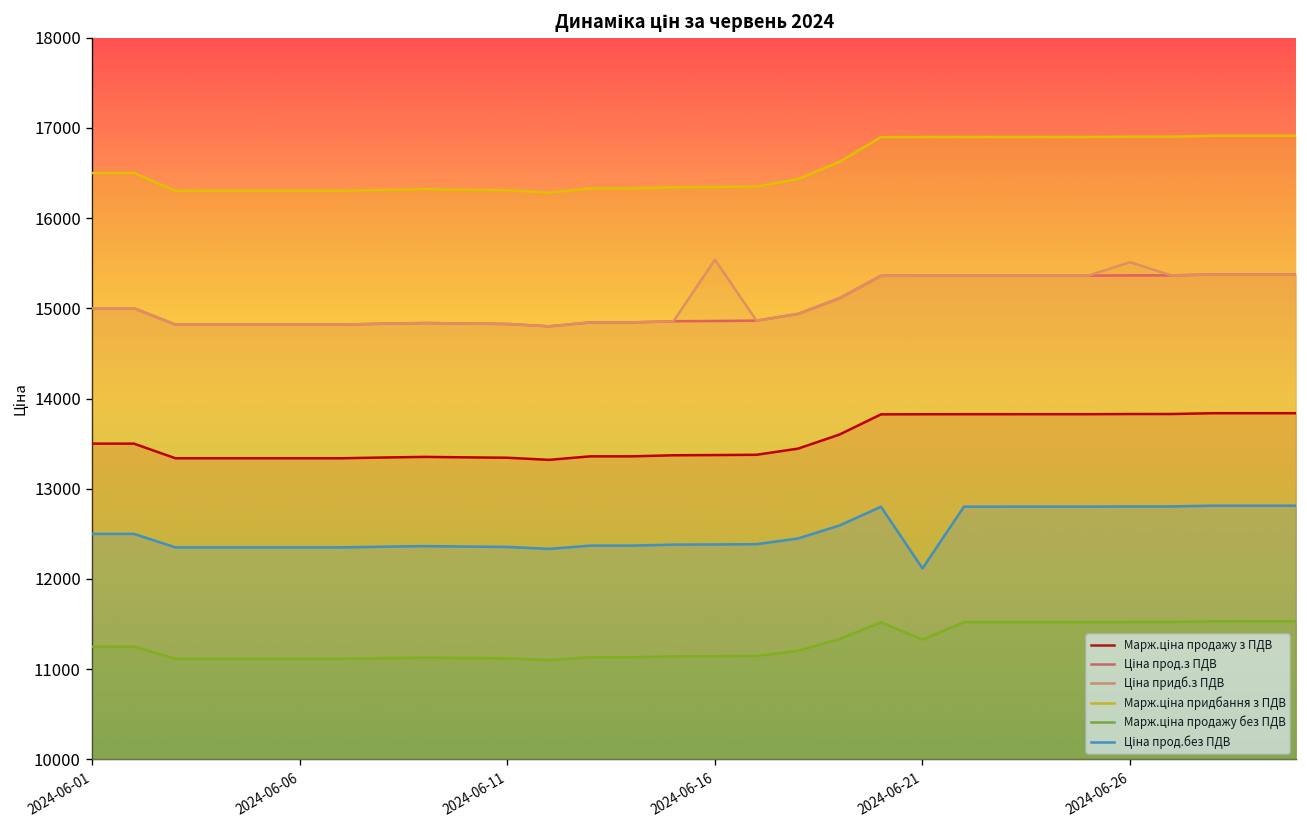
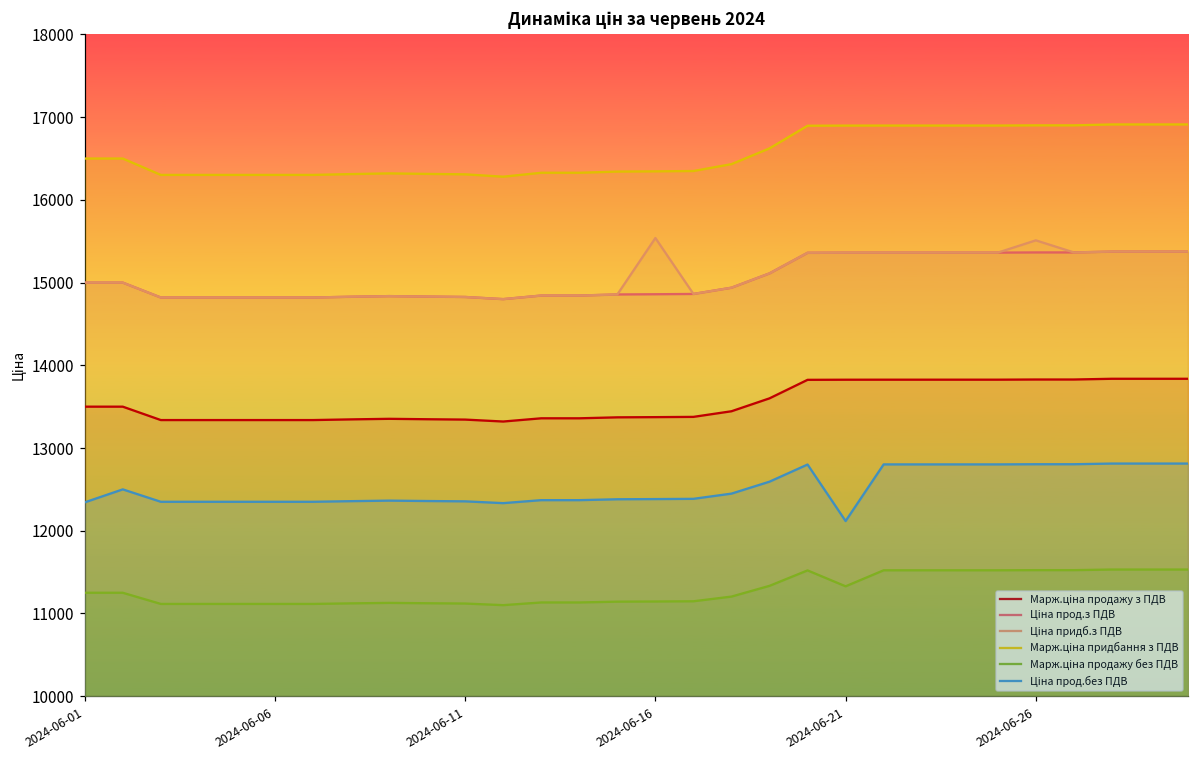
  {
    "Марж.ціна продажу з ПДВ": {
      "2024-06-01": 13500,
      "2024-06-06": 13300,
      "2024-06-11": 13300,
      "2024-06-16": 13400,
      "2024-06-21": 13800,
      "2024-06-26": 13800
    },
    "Марж.ціна придбання з ПДВ": {
      "2024-06-01": 16500,
      "2024-06-06": 16300,
      "2024-06-11": 16300,
      "2024-06-16": 16300,
      "2024-06-21": 16900,
      "2024-06-26": 16900
    },
    "Марж.ціна продажу без ПДВ": {
      "2024-06-01": 11300,
      "2024-06-06": 11100,
      "2024-06-11": 11100,
      "2024-06-16": 11100,
      "2024-06-21": 11300,
      "2024-06-26": 11500
    },
    "Ціна прод.без ПДВ": {
-     "2024-06-01": 12500,
+     "2024-06-01": 12300,
      "2024-06-06": 12400,
      "2024-06-11": 12400,
      "2024-06-16": 12400,
      "2024-06-21": 12100,
      "2024-06-26": 12800
    }
  }
